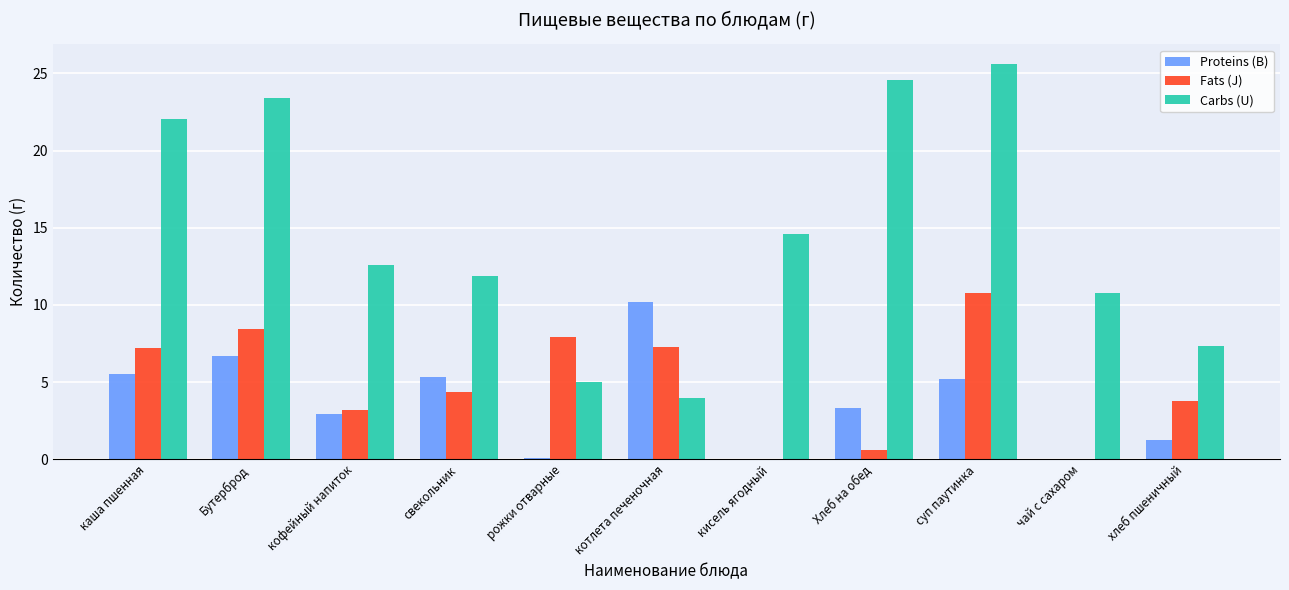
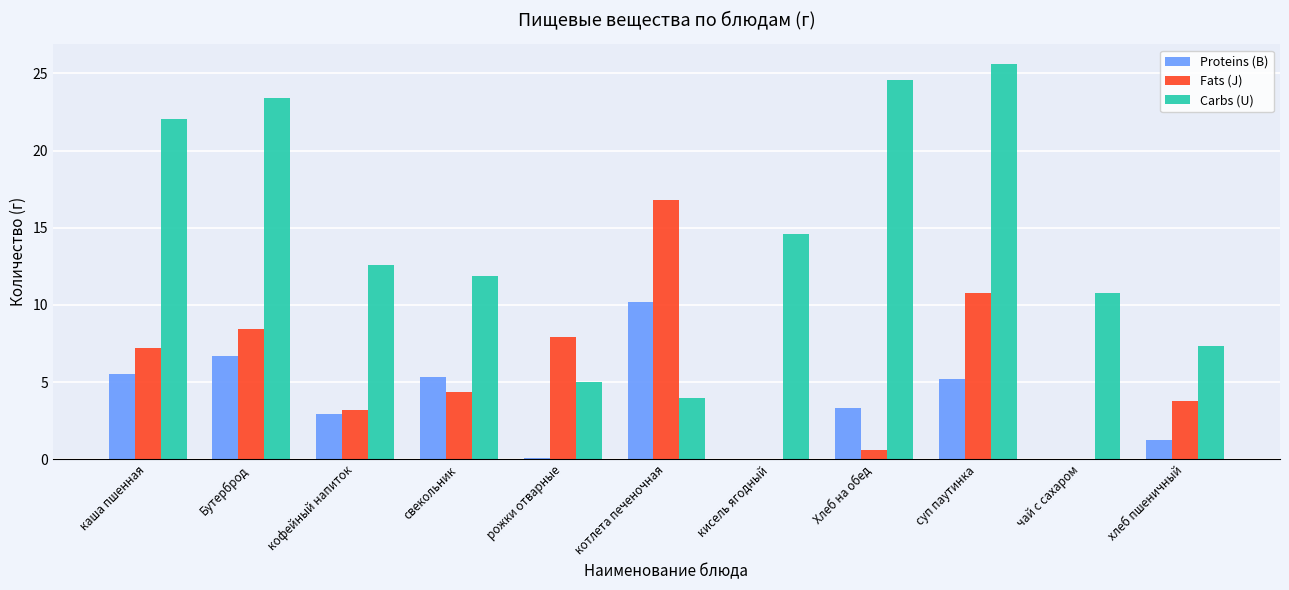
  {
    "Proteins (B)": {
      "каша пшенная": 5.5,
      "Бутерброд": 6.7,
      "кофейный напиток": 2.9,
      "свекольник": 5.3,
      "котлета печеночная": 10.2,
      "кисель ягодный": 0.0,
      "Хлеб на обед": 3.3,
      "суп паутинка": 5.2,
      "чай с сахаром": 0.0,
      "хлеб пшеничный": 1.2
    },
    "Fats (J)": {
      "каша пшенная": 7.2,
      "Бутерброд": 8.5,
      "кофейный напиток": 3.2,
      "свекольник": 4.3,
      "рожки отварные": 7.9,
-     "котлета печеночная": 7.3,
+     "котлета печеночная": 16.8,
      "кисель ягодный": 0.0,
      "Хлеб на обед": 0.6,
      "суп паутинка": 10.8,
      "чай с сахаром": 0.0,
      "хлеб пшеничный": 3.8
    },
    "Carbs (U)": {
      "каша пшенная": 22.0,
      "Бутерброд": 23.4,
      "кофейный напиток": 12.6,
      "свекольник": 11.9,
      "рожки отварные": 5.0,
      "котлета печеночная": 4.0,
      "кисель ягодный": 14.6,
      "Хлеб на обед": 24.6,
      "суп паутинка": 25.6,
      "чай с сахаром": 10.8,
      "хлеб пшеничный": 7.3
    }
  }
